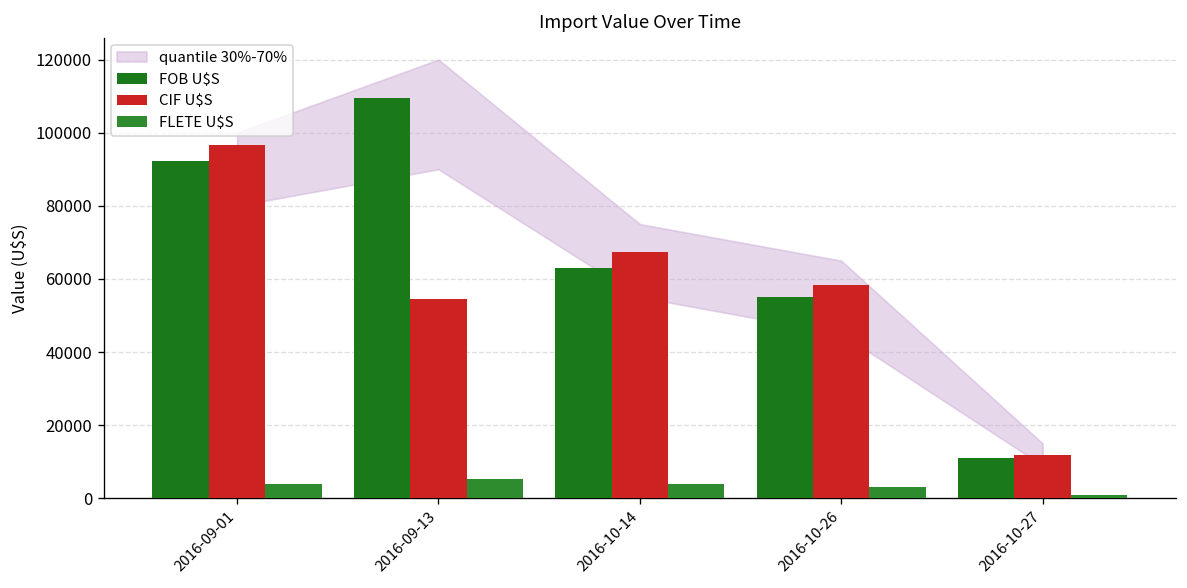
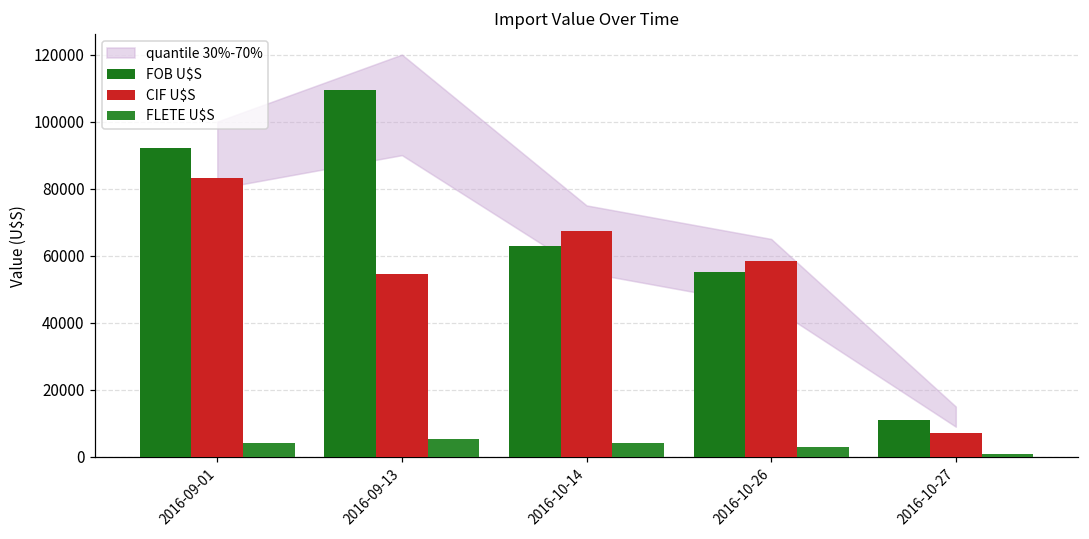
  {
    "CIF U$S": {
-     "2016-09-01": 97000,
+     "2016-09-01": 83000,
      "2016-09-13": 55000,
      "2016-10-14": 67000,
      "2016-10-26": 58000,
-     "2016-10-27": 12000
+     "2016-10-27": 7000
    }
  }
